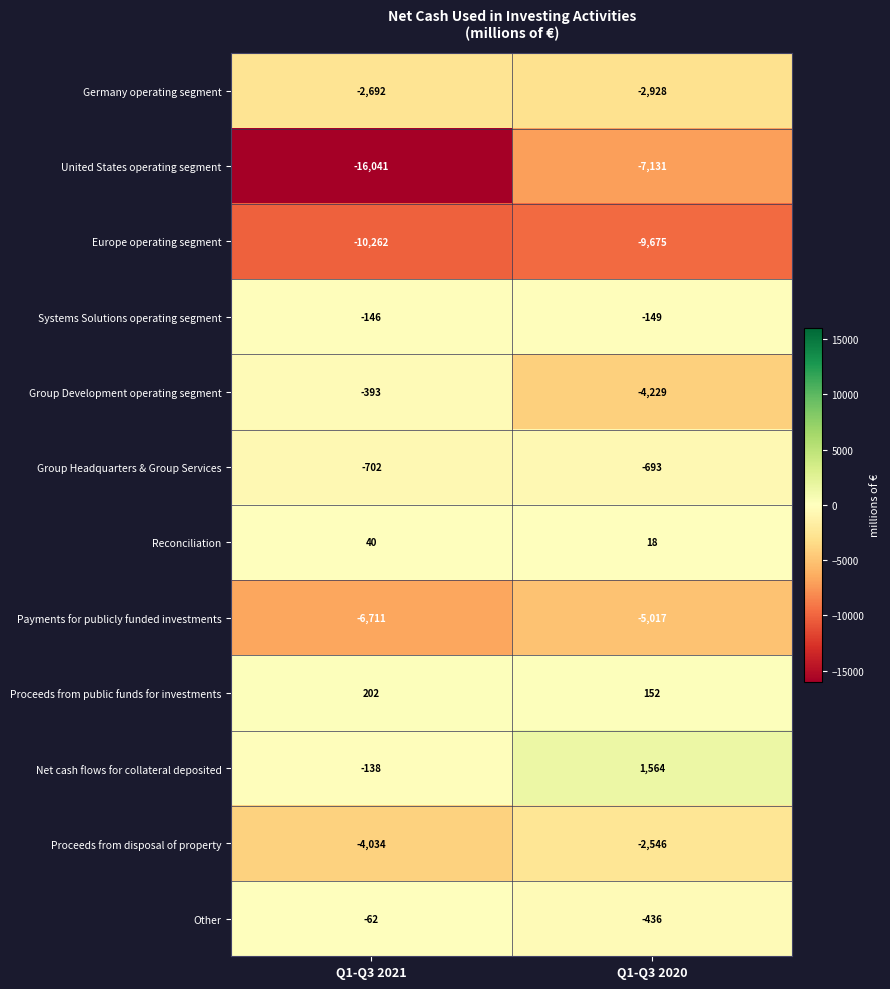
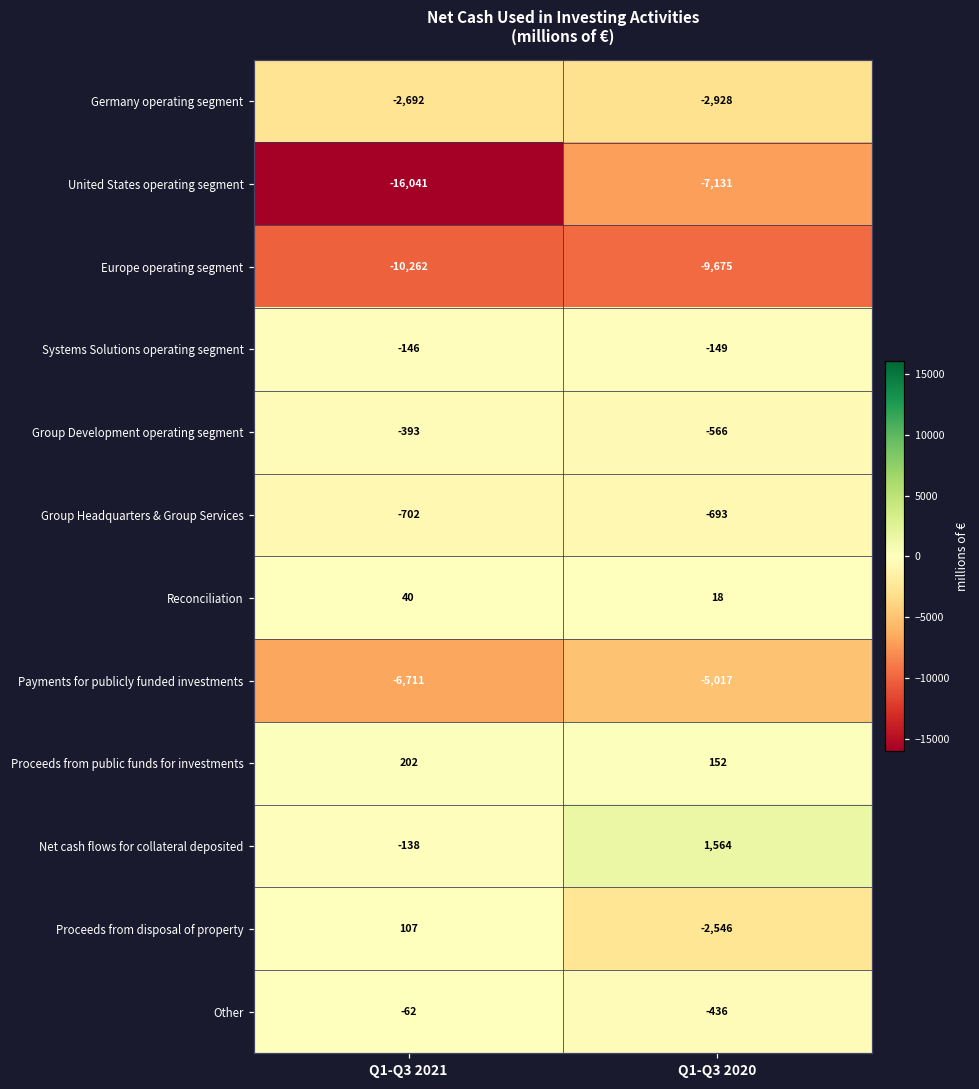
  {
    "Germany operating segment": {
      "Q1-Q3 2021": "-2,692",
      "Q1-Q3 2020": "-2,928"
    },
    "United States operating segment": {
      "Q1-Q3 2021": "-16,041",
      "Q1-Q3 2020": "-7,131"
    },
    "Europe operating segment": {
      "Q1-Q3 2021": "-10,262",
      "Q1-Q3 2020": "-9,675"
    },
    "Systems Solutions operating segment": {
      "Q1-Q3 2021": "-146",
      "Q1-Q3 2020": "-149"
    },
    "Group Development operating segment": {
      "Q1-Q3 2021": "-393",
-     "Q1-Q3 2020": "-4,229"
+     "Q1-Q3 2020": "-566"
    },
    "Group Headquarters & Group Services": {
      "Q1-Q3 2021": "-702",
      "Q1-Q3 2020": "-693"
    },
    "Reconciliation": {
      "Q1-Q3 2021": "40",
      "Q1-Q3 2020": "18"
    },
    "Payments for publicly funded investments": {
      "Q1-Q3 2021": "-6,711",
      "Q1-Q3 2020": "-5,017"
    },
    "Proceeds from public funds for investments": {
      "Q1-Q3 2021": "202",
      "Q1-Q3 2020": "152"
    },
    "Net cash flows for collateral deposited": {
      "Q1-Q3 2021": "-138",
      "Q1-Q3 2020": "1,564"
    },
    "Proceeds from disposal of property": {
-     "Q1-Q3 2021": "-4,034",
+     "Q1-Q3 2021": "107",
      "Q1-Q3 2020": "-2,546"
    },
    "Other": {
      "Q1-Q3 2021": "-62",
      "Q1-Q3 2020": "-436"
    }
  }
